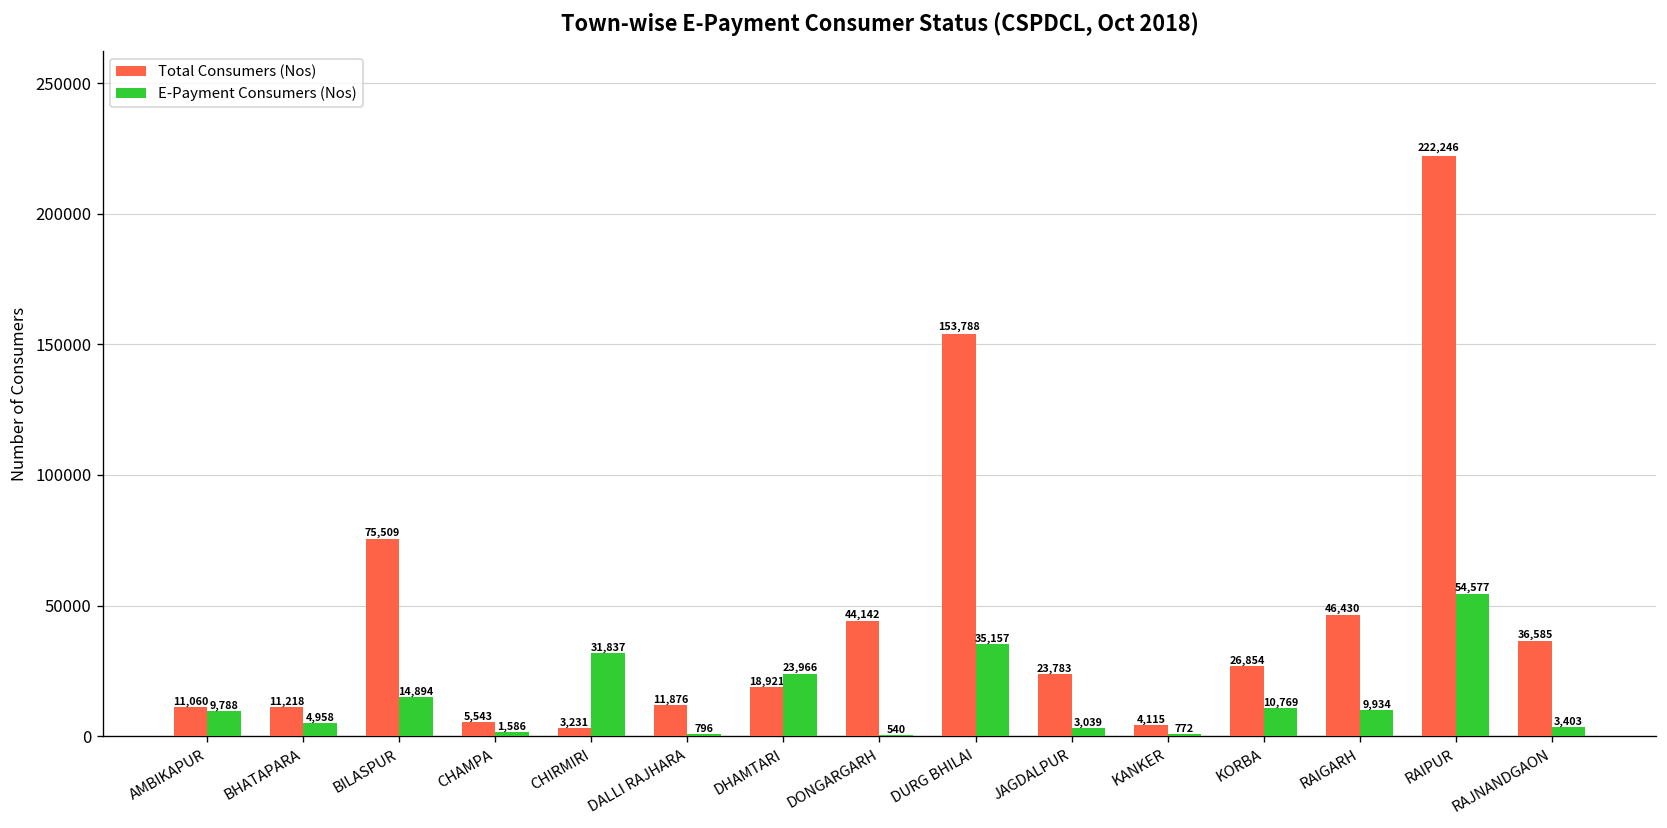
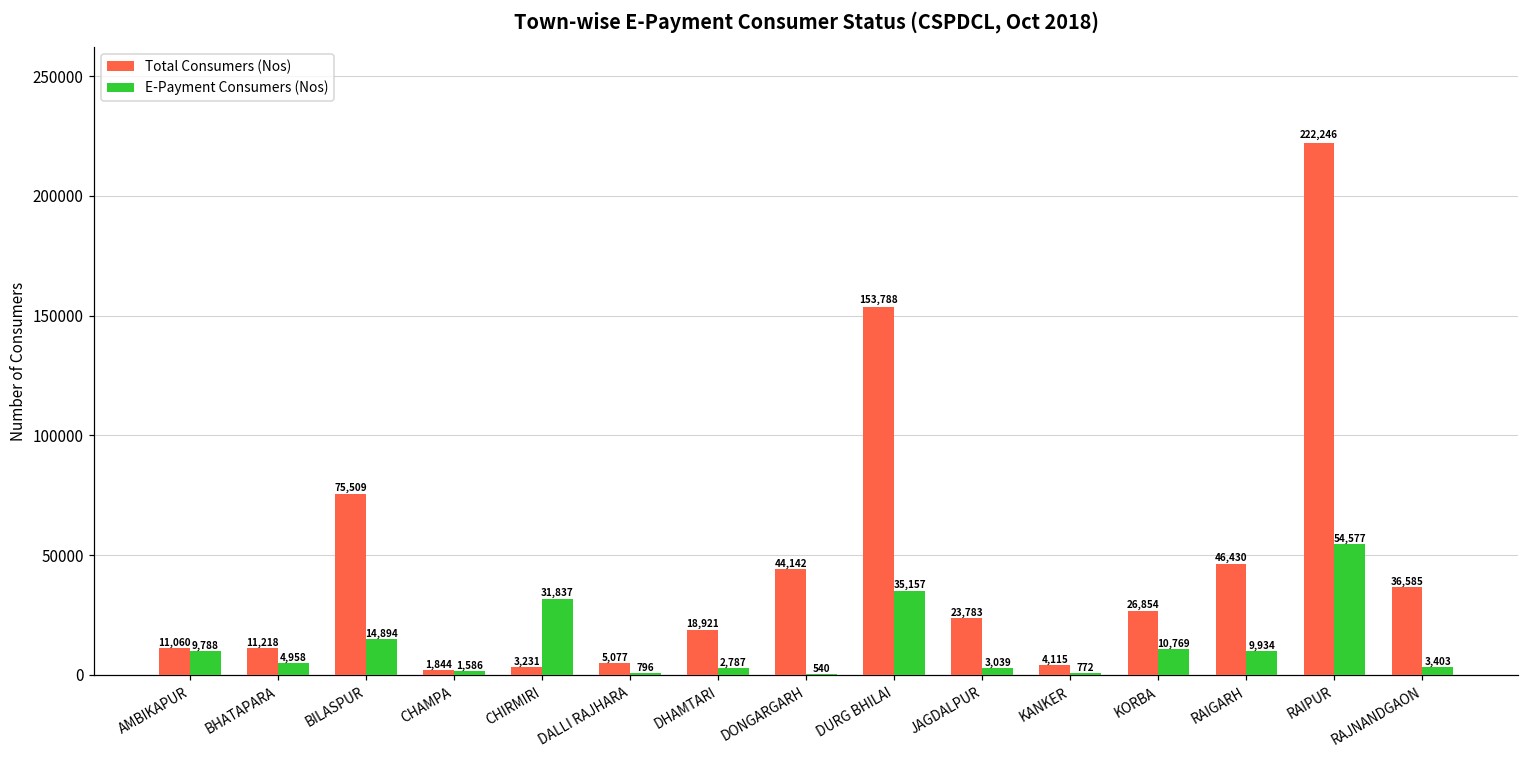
  {
    "Total Consumers (Nos)": {
      "AMBIKAPUR": "11,060",
      "BHATAPARA": "11,218",
      "BILASPUR": "75,509",
-     "CHAMPA": "5,543",
+     "CHAMPA": "1,844",
      "CHIRMIRI": "3,231",
-     "DALLI RAJHARA": "11,876",
+     "DALLI RAJHARA": "5,077",
      "DHAMTARI": "18,921",
      "DONGARGARH": "44,142",
      "DURG BHILAI": "153,788",
      "JAGDALPUR": "23,783",
      "KANKER": "4,115",
      "KORBA": "26,854",
      "RAIGARH": "46,430",
      "RAIPUR": "222,246",
      "RAJNANDGAON": "36,585"
    },
    "E-Payment Consumers (Nos)": {
      "AMBIKAPUR": "9,788",
      "BHATAPARA": "4,958",
      "BILASPUR": "14,894",
      "CHAMPA": "1,586",
      "CHIRMIRI": "31,837",
      "DALLI RAJHARA": "796",
-     "DHAMTARI": "23,966",
+     "DHAMTARI": "2,787",
      "DONGARGARH": "540",
      "DURG BHILAI": "35,157",
      "JAGDALPUR": "3,039",
      "KANKER": "772",
      "KORBA": "10,769",
      "RAIGARH": "9,934",
      "RAIPUR": "54,577",
      "RAJNANDGAON": "3,403"
    }
  }
